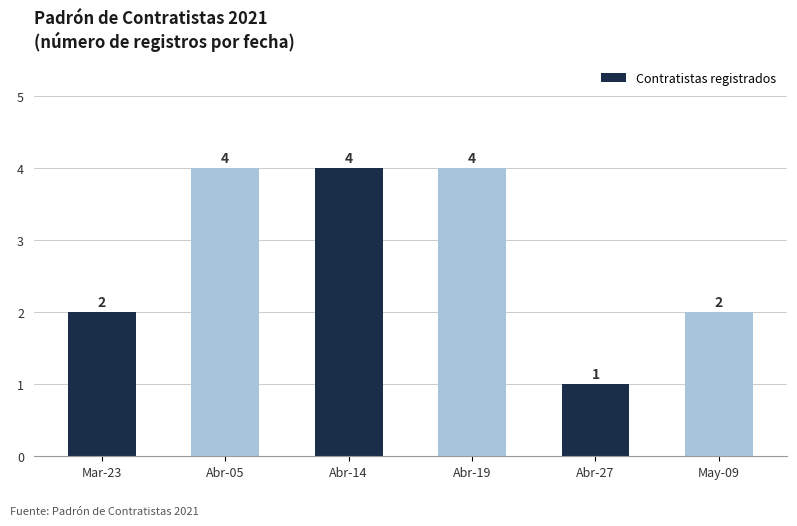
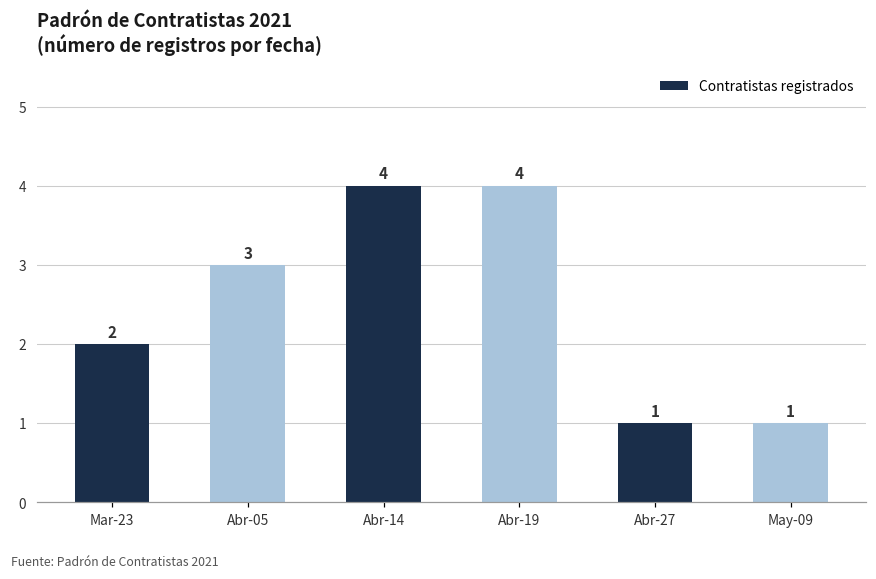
  {
    "Mar-23": 2,
-   "Abr-05": 4,
+   "Abr-05": 3,
    "Abr-14": 4,
    "Abr-19": 4,
    "Abr-27": 1,
-   "May-09": 2
+   "May-09": 1
  }
